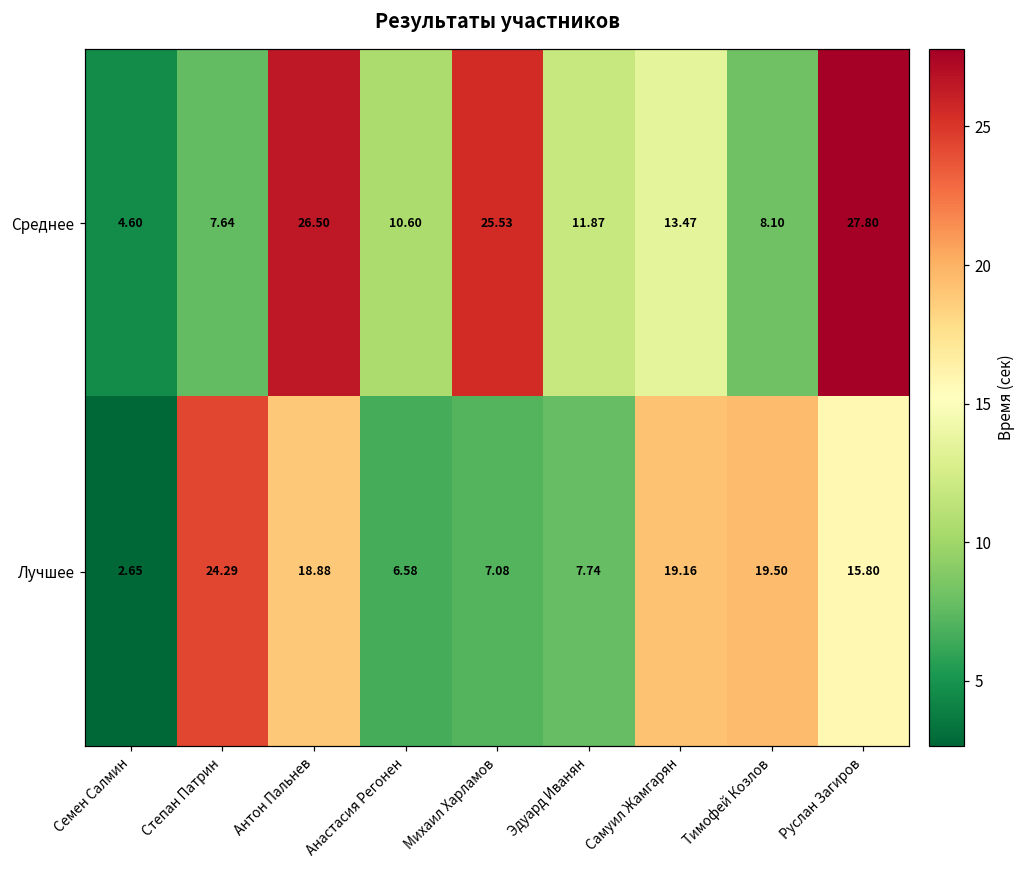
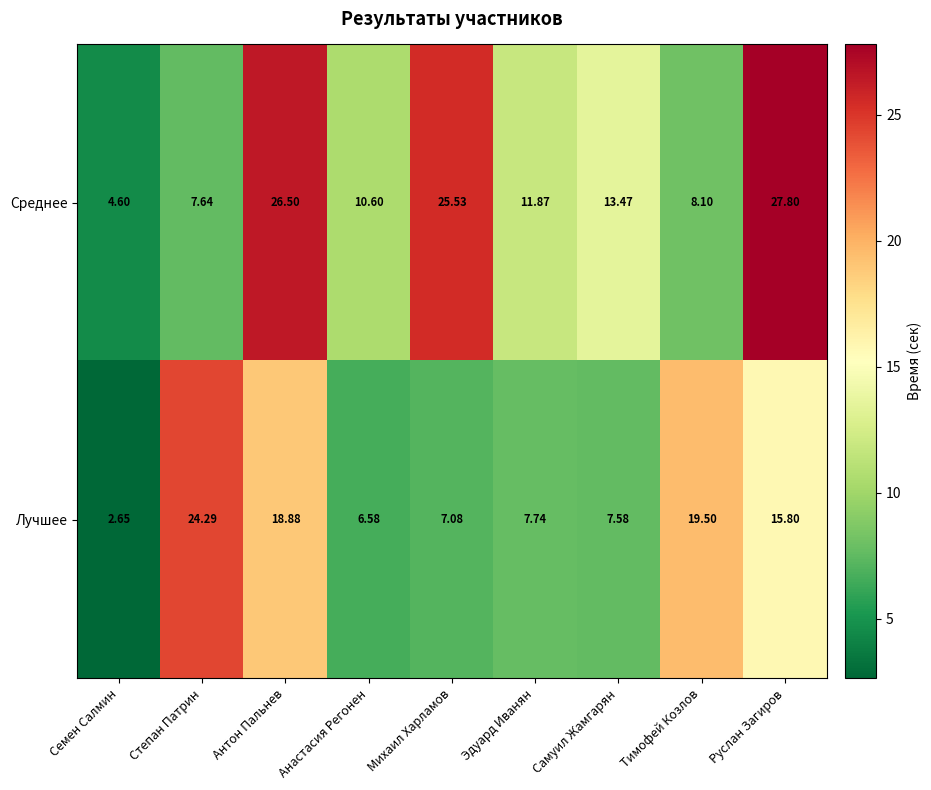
  {
    "Среднее": {
      "Семен Салмин": 4.60,
      "Степан Патрин": 7.64,
      "Антон Пальнев": 26.50,
      "Анастасия Регонен": 10.60,
      "Михаил Харламов": 25.53,
      "Эдуард Иванян": 11.87,
      "Самуил Жамгарян": 13.47,
      "Тимофей Козлов": 8.10,
      "Руслан Загиров": 27.80
    },
    "Лучшее": {
      "Семен Салмин": 2.65,
      "Степан Патрин": 24.29,
      "Антон Пальнев": 18.88,
      "Анастасия Регонен": 6.58,
      "Михаил Харламов": 7.08,
      "Эдуард Иванян": 7.74,
-     "Самуил Жамгарян": 19.16,
+     "Самуил Жамгарян": 7.58,
      "Тимофей Козлов": 19.50,
      "Руслан Загиров": 15.80
    }
  }
